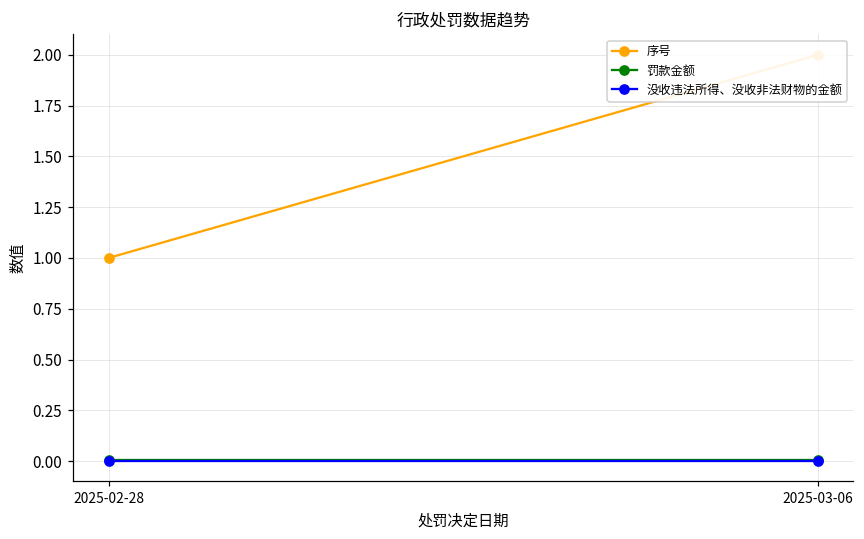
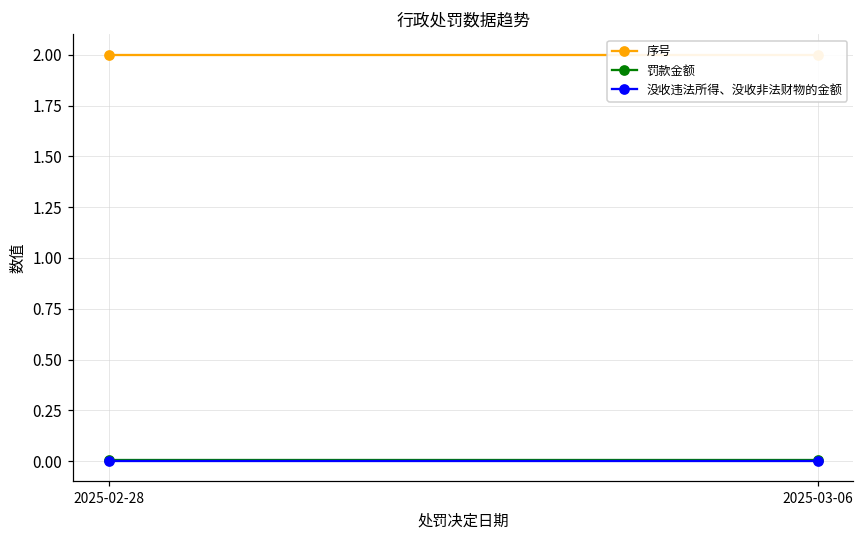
  {
    "序号": {
-     "2025-02-28": 1
+     "2025-02-28": 2
    }
  }
